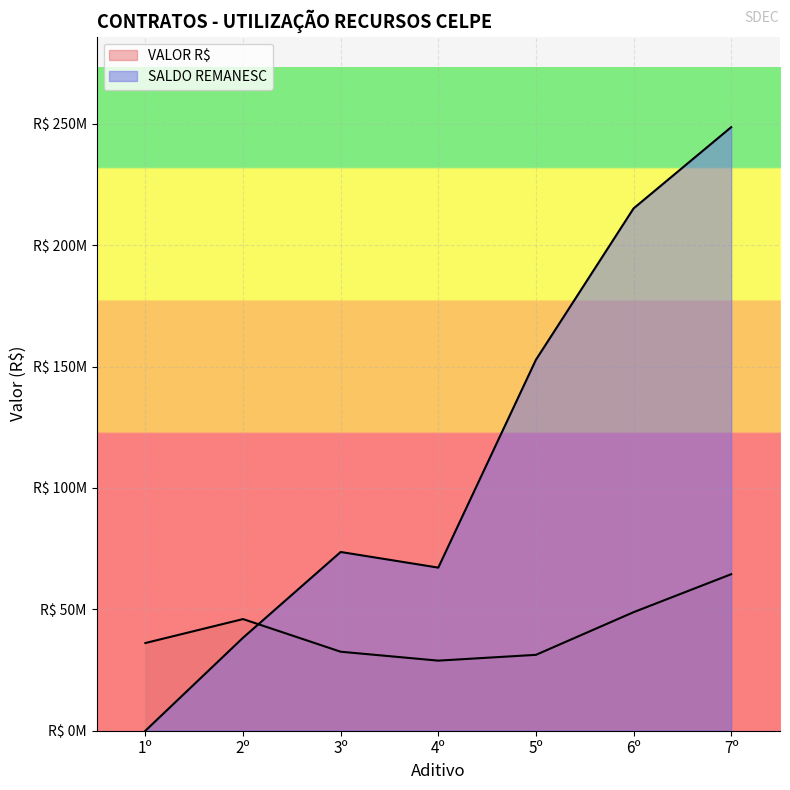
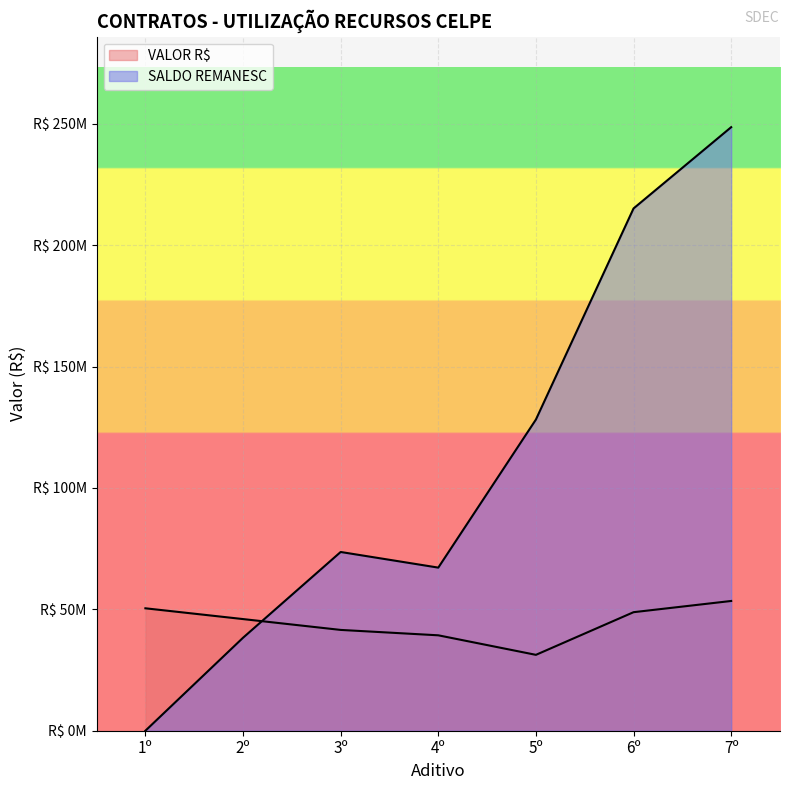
  {
    "VALOR R$": {
-     "1º": "R$ 36000000",
+     "1º": "R$ 50000000",
      "2º": "R$ 46000000",
-     "3º": "R$ 33000000",
-     "4º": "R$ 29000000",
+     "3º": "R$ 42000000",
+     "4º": "R$ 39000000",
      "5º": "R$ 31000000",
      "6º": "R$ 49000000",
-     "7º": "R$ 64000000"
+     "7º": "R$ 53000000"
    },
    "SALDO REMANESC": {
      "1º": "R$ 0",
      "2º": "R$ 38000000",
      "3º": "R$ 74000000",
      "4º": "R$ 67000000",
-     "5º": "R$ 153000000",
+     "5º": "R$ 128000000",
      "6º": "R$ 215000000",
      "7º": "R$ 249000000"
    }
  }
